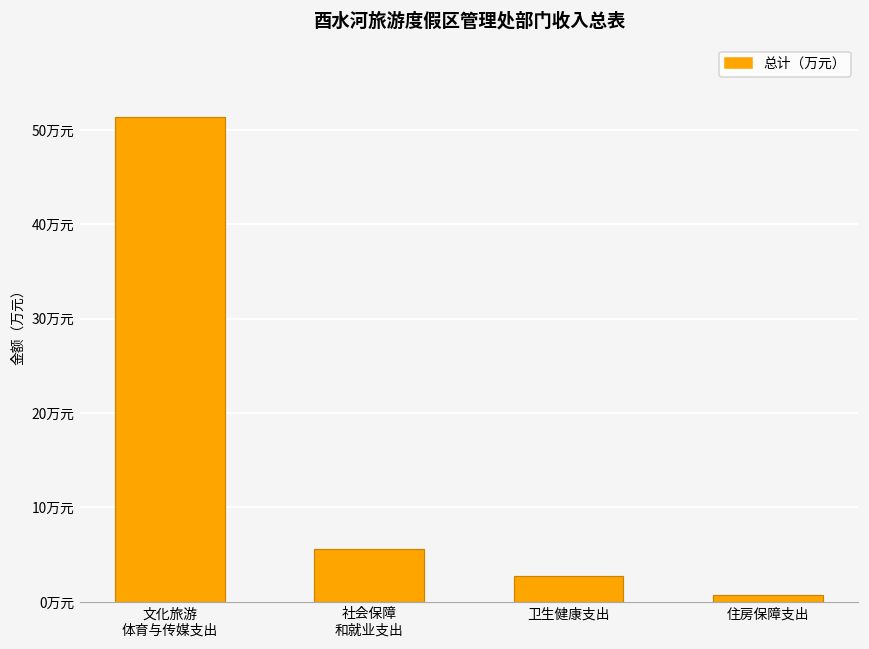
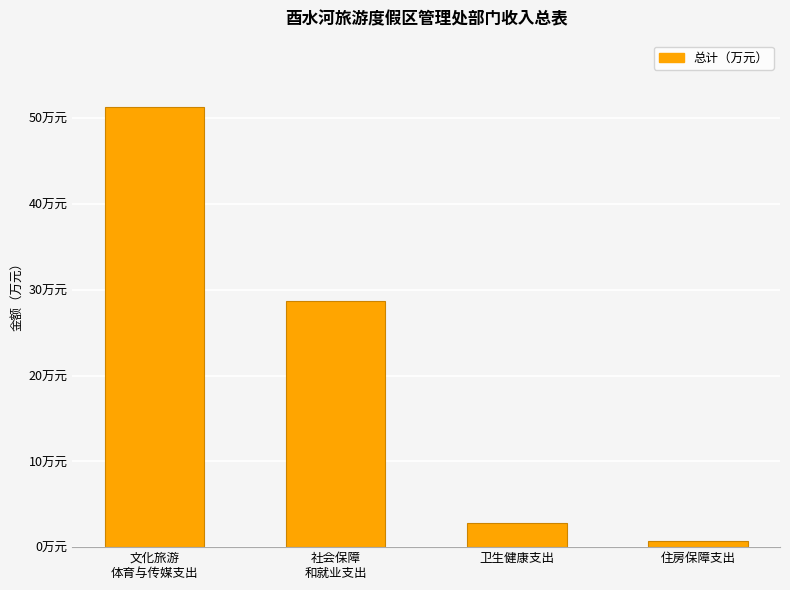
  {
    "文化旅游 体育与传媒支出": "51万元",
-   "社会保障 和就业支出": "6万元",
+   "社会保障 和就业支出": "29万元",
    "卫生健康支出": "3万元",
    "住房保障支出": "1万元"
  }
